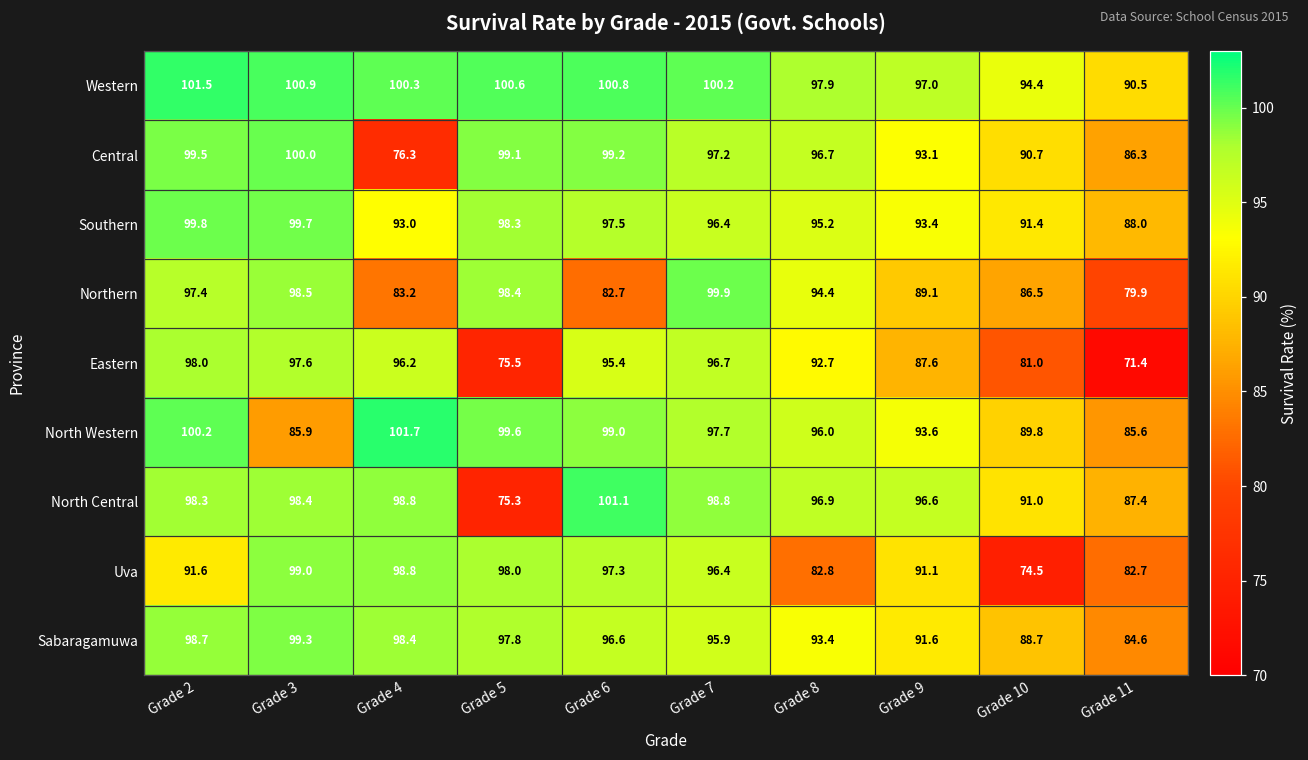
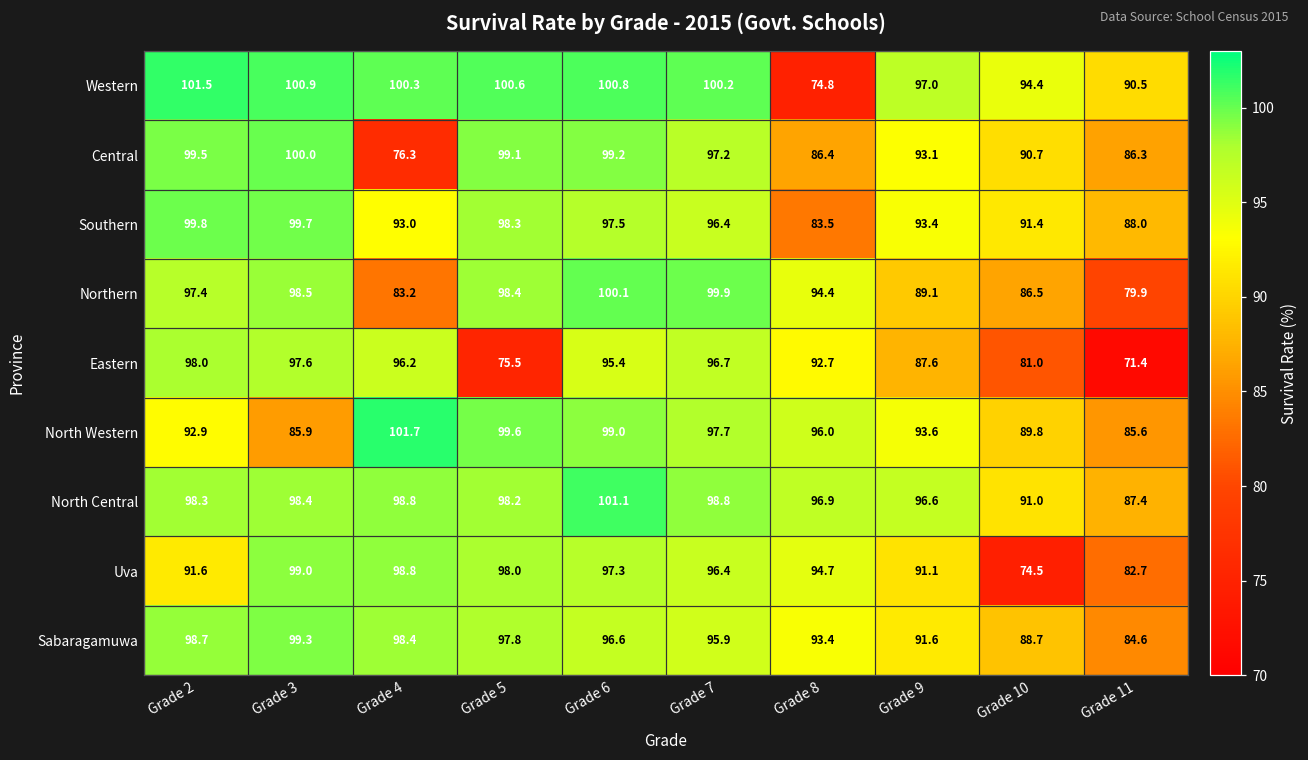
  {
    "Western": {
      "Grade 2": 101.5,
      "Grade 3": 100.9,
      "Grade 4": 100.3,
      "Grade 5": 100.6,
      "Grade 6": 100.8,
      "Grade 7": 100.2,
-     "Grade 8": 97.9,
+     "Grade 8": 74.8,
      "Grade 9": 97.0,
      "Grade 10": 94.4,
      "Grade 11": 90.5
    },
    "Central": {
      "Grade 2": 99.5,
      "Grade 3": 100.0,
      "Grade 4": 76.3,
      "Grade 5": 99.1,
      "Grade 6": 99.2,
      "Grade 7": 97.2,
-     "Grade 8": 96.7,
+     "Grade 8": 86.4,
      "Grade 9": 93.1,
      "Grade 10": 90.7,
      "Grade 11": 86.3
    },
    "Southern": {
      "Grade 2": 99.8,
      "Grade 3": 99.7,
      "Grade 4": 93.0,
      "Grade 5": 98.3,
      "Grade 6": 97.5,
      "Grade 7": 96.4,
-     "Grade 8": 95.2,
+     "Grade 8": 83.5,
      "Grade 9": 93.4,
      "Grade 10": 91.4,
      "Grade 11": 88.0
    },
    "Northern": {
      "Grade 2": 97.4,
      "Grade 3": 98.5,
      "Grade 4": 83.2,
      "Grade 5": 98.4,
-     "Grade 6": 82.7,
+     "Grade 6": 100.1,
      "Grade 7": 99.9,
      "Grade 8": 94.4,
      "Grade 9": 89.1,
      "Grade 10": 86.5,
      "Grade 11": 79.9
    },
    "Eastern": {
      "Grade 2": 98.0,
      "Grade 3": 97.6,
      "Grade 4": 96.2,
      "Grade 5": 75.5,
      "Grade 6": 95.4,
      "Grade 7": 96.7,
      "Grade 8": 92.7,
      "Grade 9": 87.6,
      "Grade 10": 81.0,
      "Grade 11": 71.4
    },
    "North Western": {
-     "Grade 2": 100.2,
+     "Grade 2": 92.9,
      "Grade 3": 85.9,
      "Grade 4": 101.7,
      "Grade 5": 99.6,
      "Grade 6": 99.0,
      "Grade 7": 97.7,
      "Grade 8": 96.0,
      "Grade 9": 93.6,
      "Grade 10": 89.8,
      "Grade 11": 85.6
    },
    "North Central": {
      "Grade 2": 98.3,
      "Grade 3": 98.4,
      "Grade 4": 98.8,
-     "Grade 5": 75.3,
+     "Grade 5": 98.2,
      "Grade 6": 101.1,
      "Grade 7": 98.8,
      "Grade 8": 96.9,
      "Grade 9": 96.6,
      "Grade 10": 91.0,
      "Grade 11": 87.4
    },
    "Uva": {
      "Grade 2": 91.6,
      "Grade 3": 99.0,
      "Grade 4": 98.8,
      "Grade 5": 98.0,
      "Grade 6": 97.3,
      "Grade 7": 96.4,
-     "Grade 8": 82.8,
+     "Grade 8": 94.7,
      "Grade 9": 91.1,
      "Grade 10": 74.5,
      "Grade 11": 82.7
    },
    "Sabaragamuwa": {
      "Grade 2": 98.7,
      "Grade 3": 99.3,
      "Grade 4": 98.4,
      "Grade 5": 97.8,
      "Grade 6": 96.6,
      "Grade 7": 95.9,
      "Grade 8": 93.4,
      "Grade 9": 91.6,
      "Grade 10": 88.7,
      "Grade 11": 84.6
    }
  }
